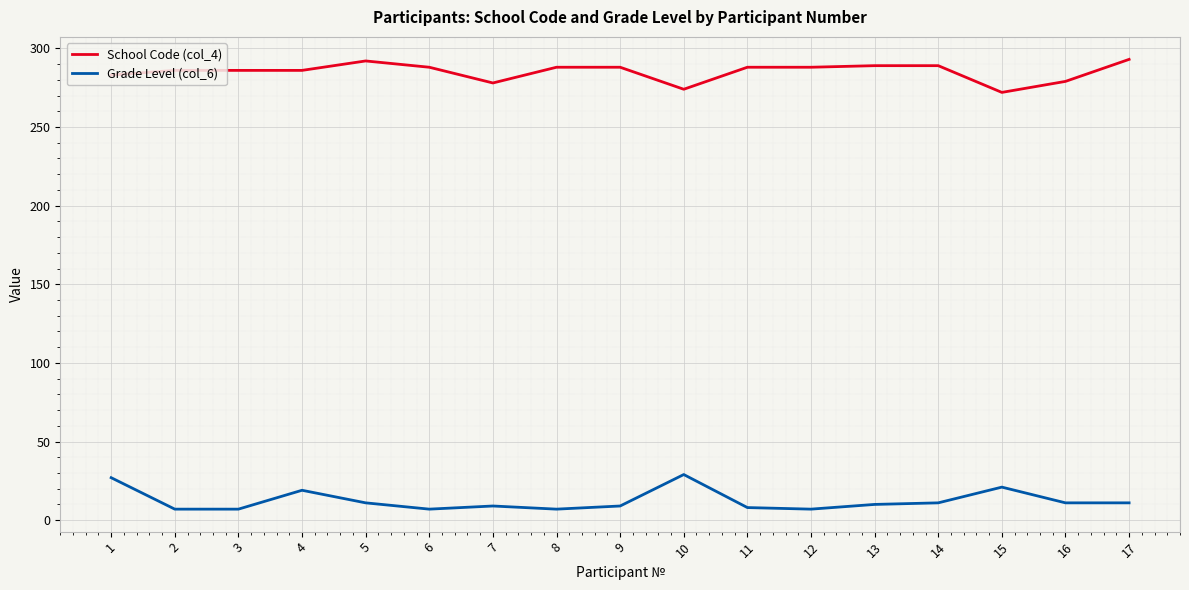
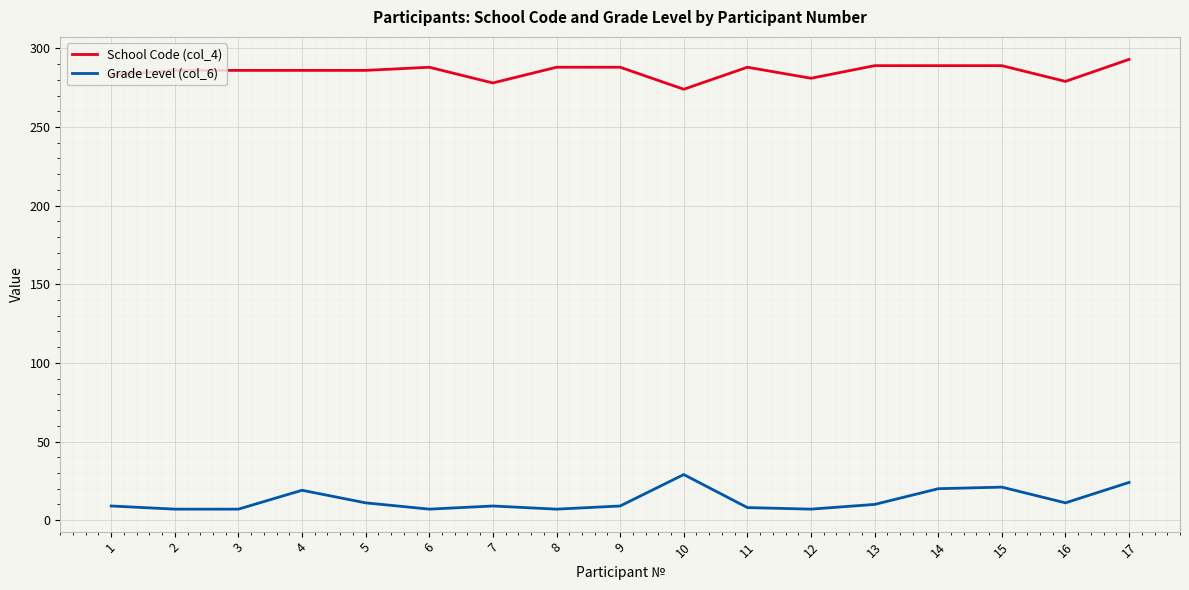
  {
    "School Code (col_4)": {
      "3": 286,
      "4": 286,
-     "5": 292,
+     "5": 286,
      "6": 288,
      "7": 278,
      "8": 288,
      "9": 288,
      "10": 274,
      "11": 288,
-     "12": 288,
+     "12": 281,
      "13": 289,
      "14": 289,
-     "15": 272,
+     "15": 289,
      "16": 279,
      "17": 293
    },
    "Grade Level (col_6)": {
-     "1": 27,
+     "1": 9,
      "2": 7,
      "3": 7,
      "4": 19,
      "5": 11,
      "6": 7,
      "7": 9,
      "8": 7,
      "9": 9,
      "10": 29,
      "11": 8,
      "12": 7,
      "13": 10,
-     "14": 11,
+     "14": 20,
      "15": 21,
      "16": 11,
-     "17": 11
+     "17": 24
    }
  }
